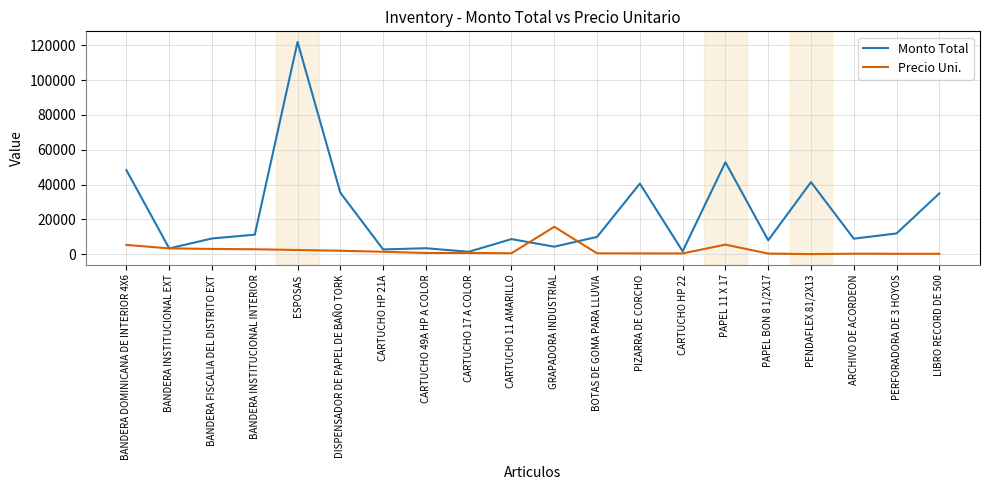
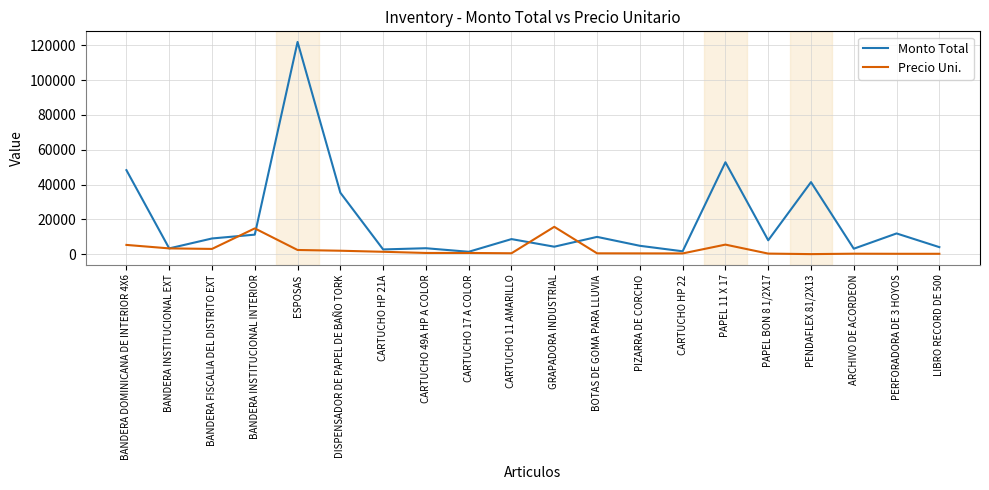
  {
    "Monto Total": {
      "BANDERA DOMINICANA DE INTERIOR 4X6": 48000,
      "BANDERA FISCALIA DEL DISTRITO EXT": 9000,
      "BANDERA INSTITUCIONAL INTERIOR": 11000,
      "ESPOSAS": 122000,
      "DISPENSADOR DE PAPEL DE BAÑO TORK": 35000,
      "CARTUCHO 49A HP A COLOR": 3000,
      "CARTUCHO 11 AMARILLO": 9000,
      "GRAPADORA INDUSTRIAL": 4000,
      "BOTAS DE GOMA PARA LLUVIA": 10000,
-     "PIZARRA DE CORCHO": 41000,
+     "PIZARRA DE CORCHO": 5000,
      "PAPEL 11 X 17": 53000,
      "PAPEL BON 8 1/2X17": 8000,
      "PENDAFLEX 81/2X13": 41000,
-     "ARCHIVO DE ACORDEON": 9000,
+     "ARCHIVO DE ACORDEON": 3000,
      "PERFORADORA DE 3 HOYOS": 12000,
-     "LIBRO RECORD DE 500": 35000
+     "LIBRO RECORD DE 500": 4000
    },
    "Precio Uni.": {
      "BANDERA DOMINICANA DE INTERIOR 4X6": 5000,
      "BANDERA FISCALIA DEL DISTRITO EXT": 3000,
-     "BANDERA INSTITUCIONAL INTERIOR": 3000,
+     "BANDERA INSTITUCIONAL INTERIOR": 15000,
      "ESPOSAS": 2000,
      "DISPENSADOR DE PAPEL DE BAÑO TORK": 2000,
      "CARTUCHO 49A HP A COLOR": 1000,
      "CARTUCHO 11 AMARILLO": 1000,
      "GRAPADORA INDUSTRIAL": 16000,
      "BOTAS DE GOMA PARA LLUVIA": 0,
      "PIZARRA DE CORCHO": 0,
      "PAPEL 11 X 17": 5000,
      "PAPEL BON 8 1/2X17": 0,
      "PENDAFLEX 81/2X13": 0,
      "ARCHIVO DE ACORDEON": 0,
      "PERFORADORA DE 3 HOYOS": 0,
      "LIBRO RECORD DE 500": 0
    }
  }
